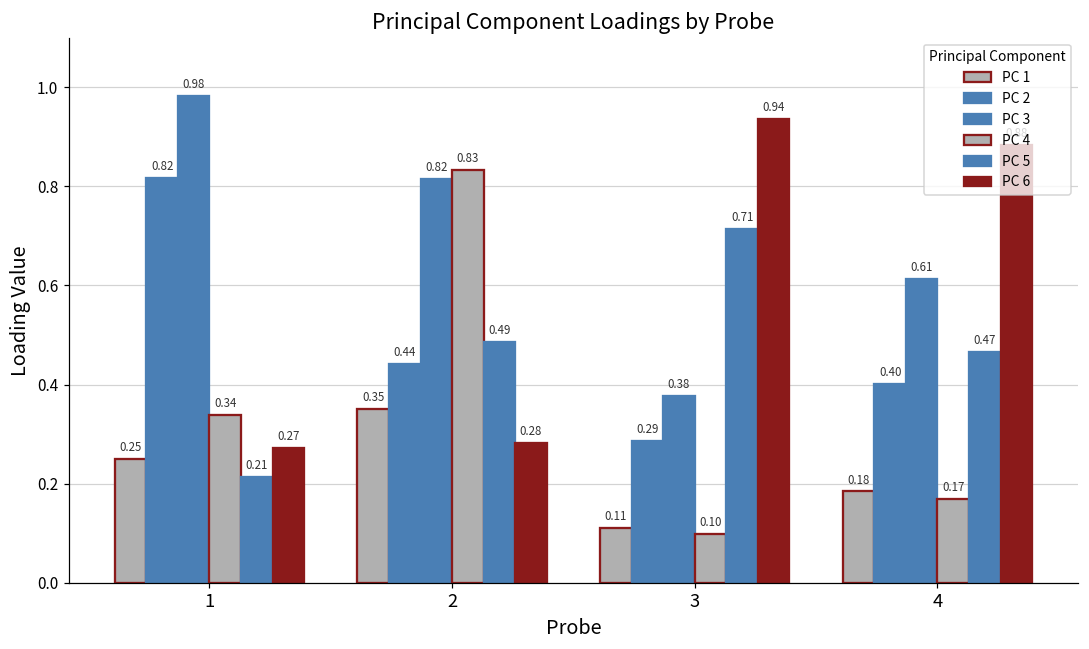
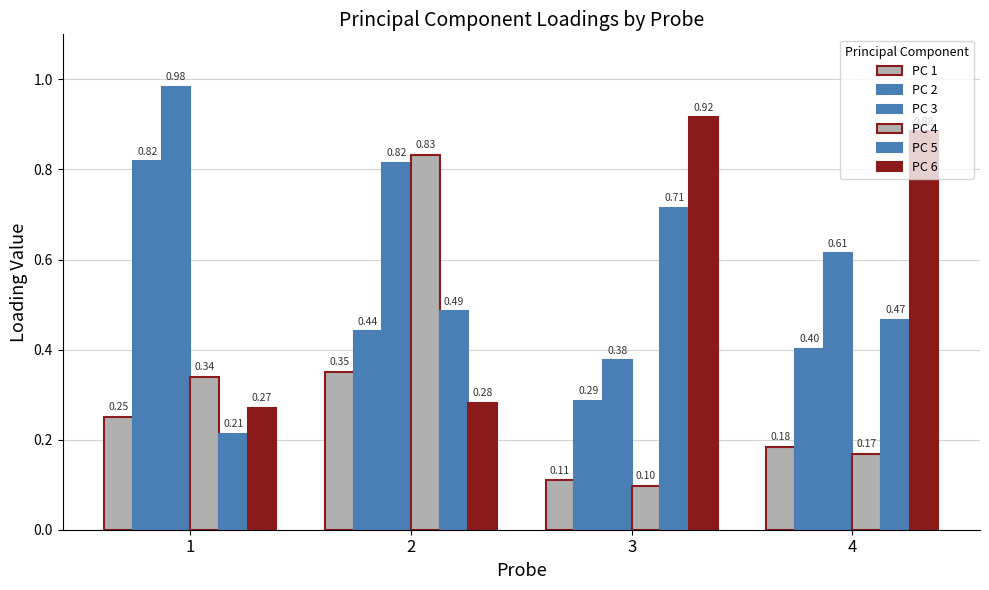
  {
    "PC 6": {
      "1": 0.27,
      "2": 0.28,
-     "3": 0.94
+     "3": 0.92
    }
  }
